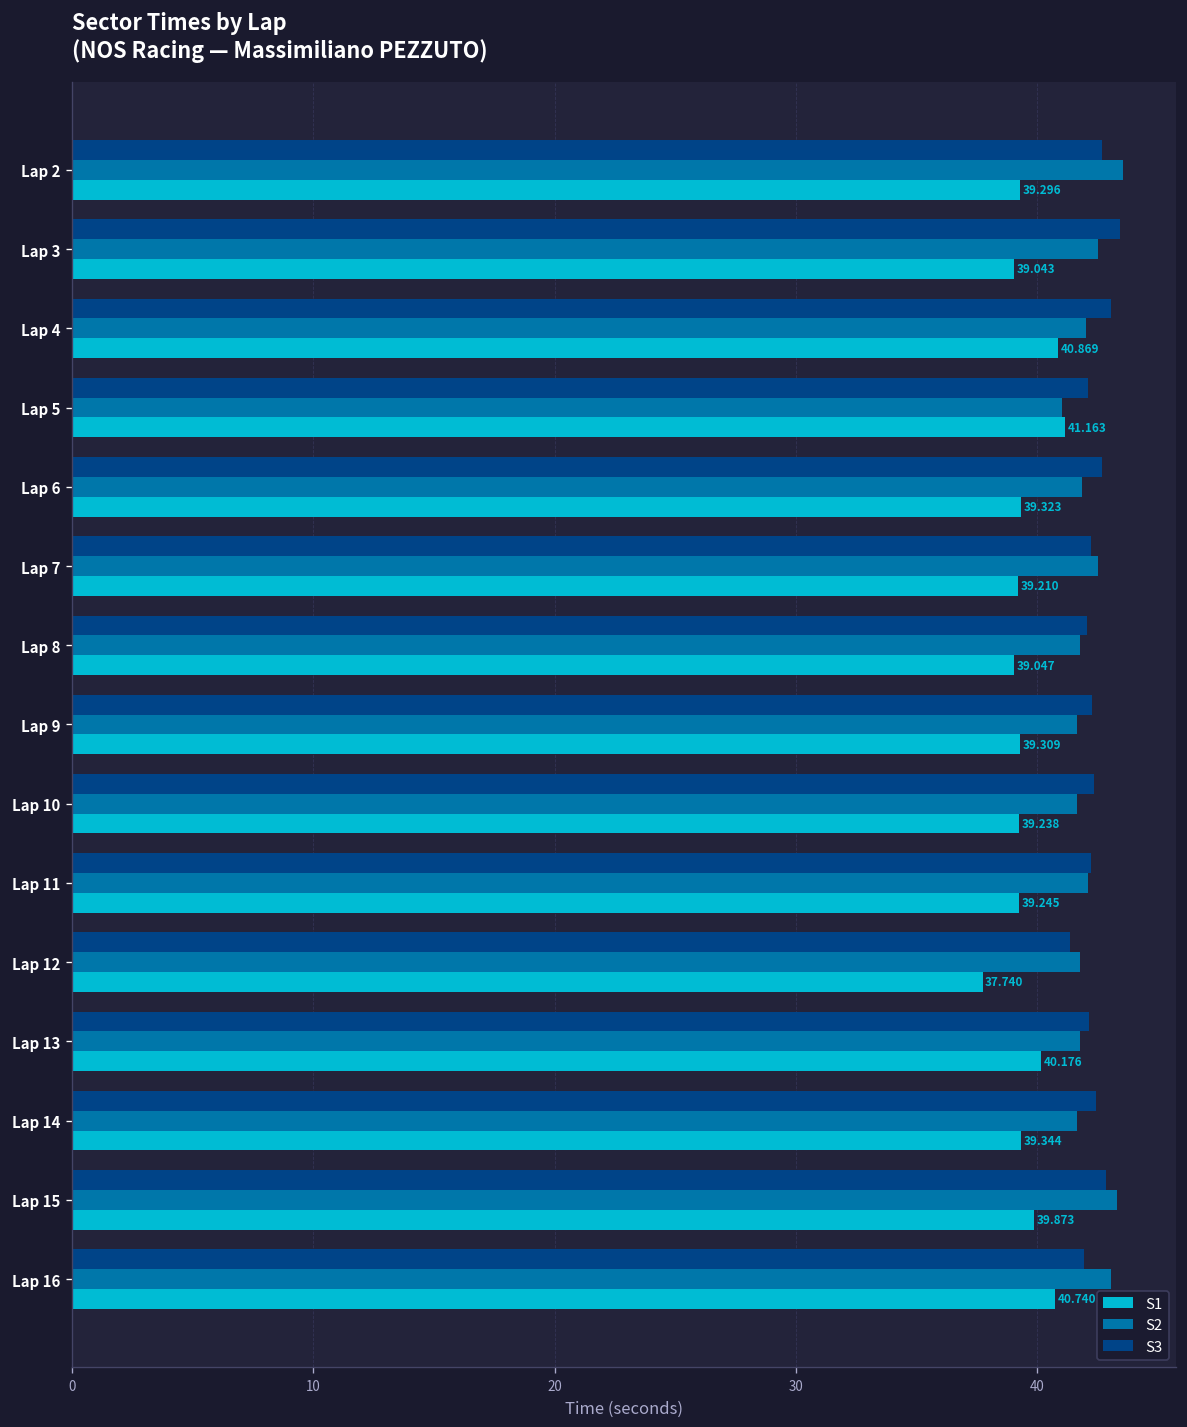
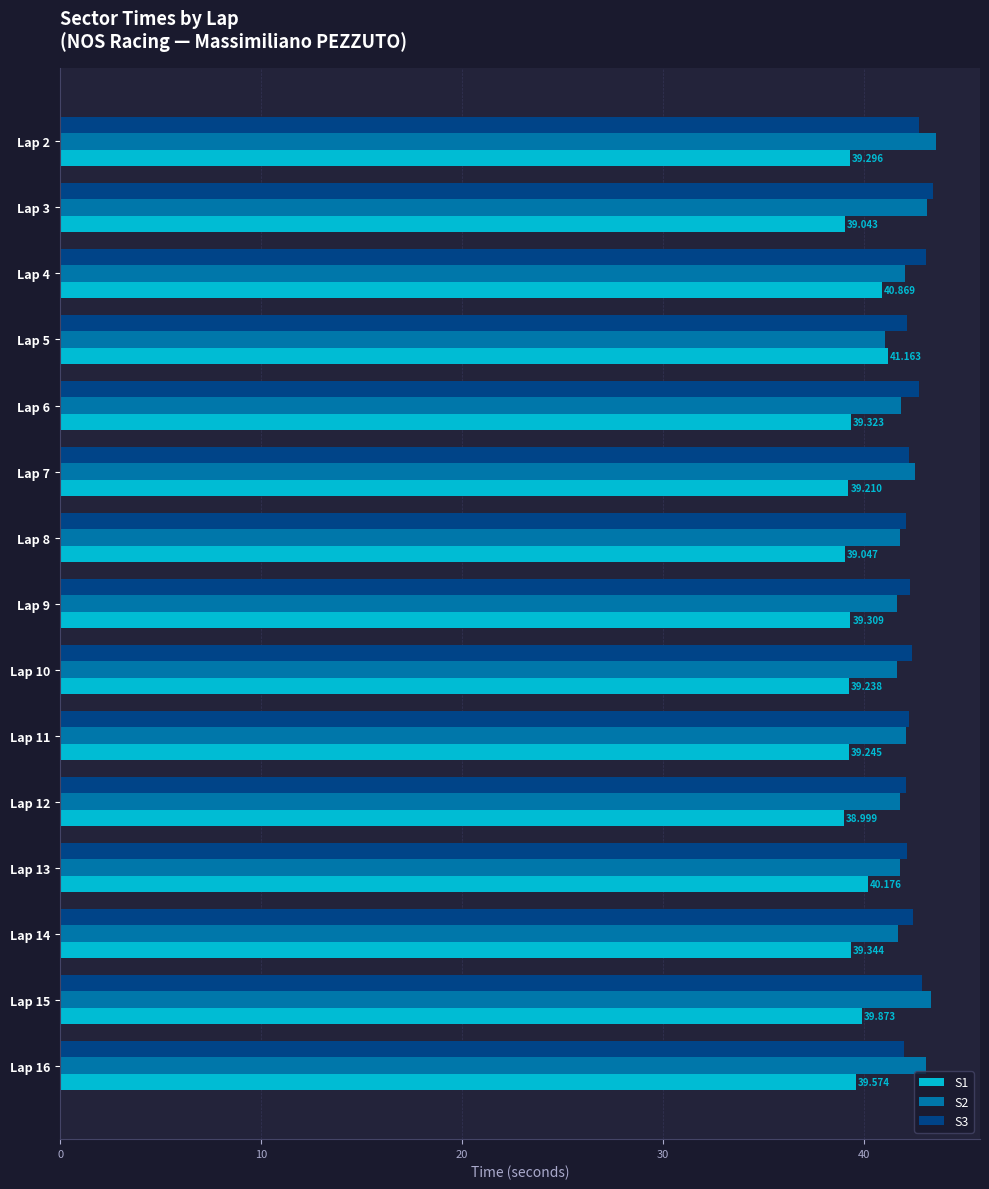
  {
    "S1": {
      "Lap 2": 39.296,
      "Lap 3": 39.043,
      "Lap 4": 40.869,
      "Lap 5": 41.163,
      "Lap 6": 39.323,
      "Lap 7": 39.210,
      "Lap 8": 39.047,
      "Lap 9": 39.309,
      "Lap 10": 39.238,
      "Lap 11": 39.245,
-     "Lap 12": 37.740,
+     "Lap 12": 38.999,
      "Lap 13": 40.176,
      "Lap 14": 39.344,
      "Lap 15": 39.873,
-     "Lap 16": 40.740
+     "Lap 16": 39.574
    },
    "S2": {
      "Lap 2": 43.6,
-     "Lap 3": 42.5,
+     "Lap 3": 43.1,
      "Lap 4": 42.0,
      "Lap 5": 41.0,
      "Lap 6": 41.8,
      "Lap 7": 42.5,
      "Lap 8": 41.8,
      "Lap 9": 41.6,
      "Lap 10": 41.6,
      "Lap 11": 42.1,
      "Lap 12": 41.8,
      "Lap 13": 41.8,
      "Lap 14": 41.7,
      "Lap 15": 43.3,
      "Lap 16": 43.1
    },
    "S3": {
      "Lap 2": 42.7,
      "Lap 3": 43.4,
      "Lap 4": 43.1,
      "Lap 5": 42.1,
      "Lap 6": 42.7,
      "Lap 7": 42.2,
      "Lap 8": 42.1,
      "Lap 9": 42.3,
      "Lap 10": 42.4,
      "Lap 11": 42.2,
-     "Lap 12": 41.4,
+     "Lap 12": 42.1,
      "Lap 13": 42.1,
      "Lap 14": 42.4,
      "Lap 15": 42.9,
      "Lap 16": 42.0
    }
  }
